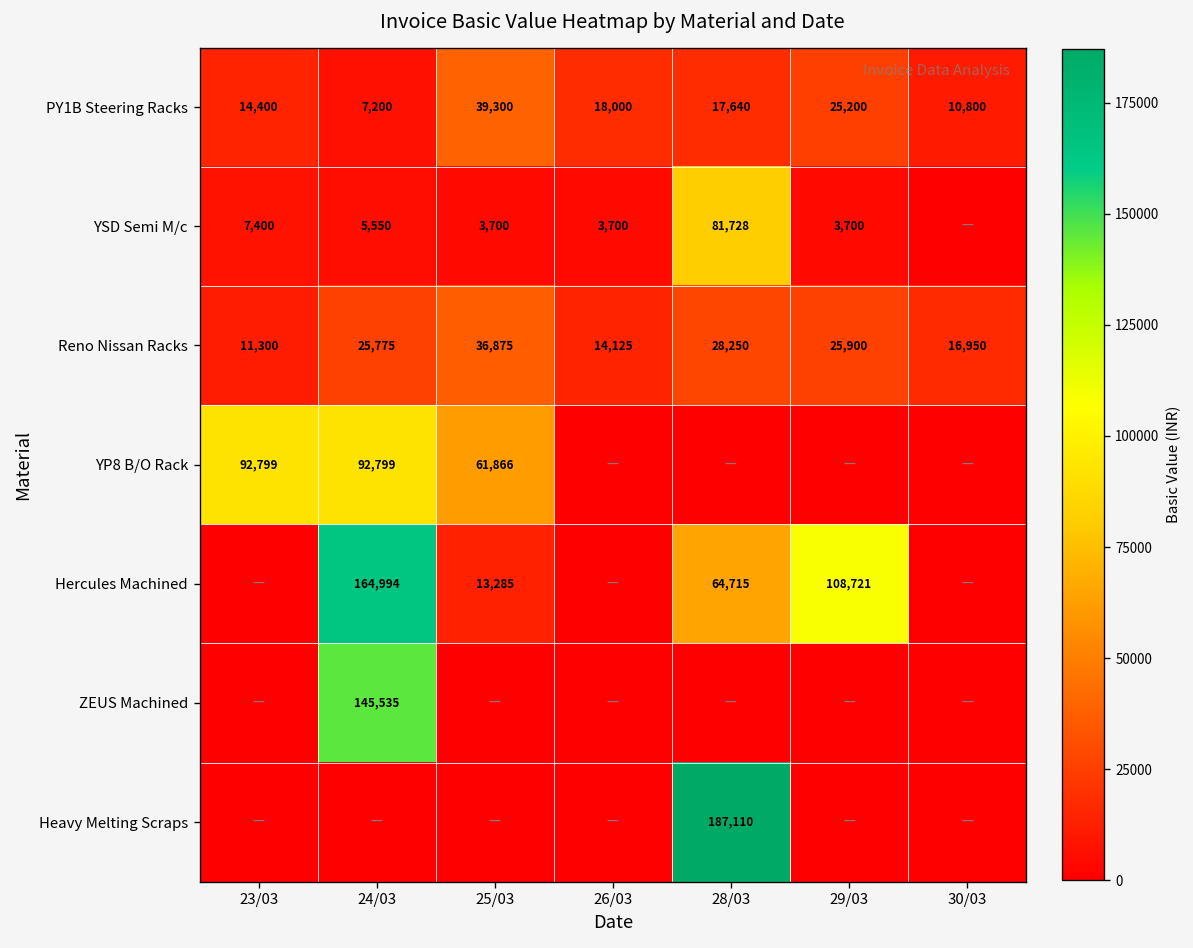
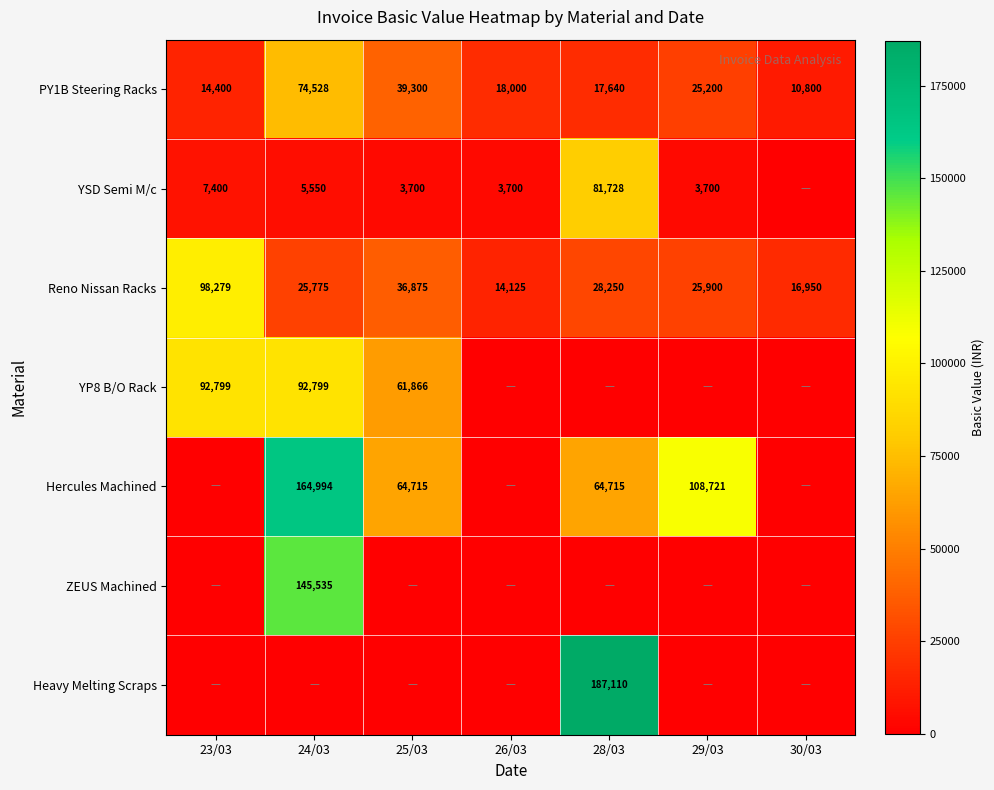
  {
    "PY1B Steering Racks": {
      "23/03": "14,400",
-     "24/03": "7,200",
+     "24/03": "74,528",
      "25/03": "39,300",
      "26/03": "18,000",
      "28/03": "17,640",
      "29/03": "25,200"
    },
    "YSD Semi M/c": {
      "23/03": "7,400",
      "24/03": "5,550",
      "25/03": "3,700",
      "26/03": "3,700",
      "28/03": "81,728",
      "29/03": "3,700"
    },
    "Reno Nissan Racks": {
-     "23/03": "11,300",
+     "23/03": "98,279",
      "24/03": "25,775",
      "25/03": "36,875",
      "26/03": "14,125",
      "28/03": "28,250",
      "29/03": "25,900",
      "30/03": "16,950"
    },
    "YP8 B/O Rack": {
      "23/03": "92,799",
      "24/03": "92,799",
      "25/03": "61,866"
    },
    "Hercules Machined": {
      "24/03": "164,994",
-     "25/03": "13,285",
+     "25/03": "64,715",
      "28/03": "64,715",
      "29/03": "108,721"
    },
    "ZEUS Machined": {
      "24/03": "145,535"
    },
    "Heavy Melting Scraps": {
      "28/03": "187,110"
    }
  }
